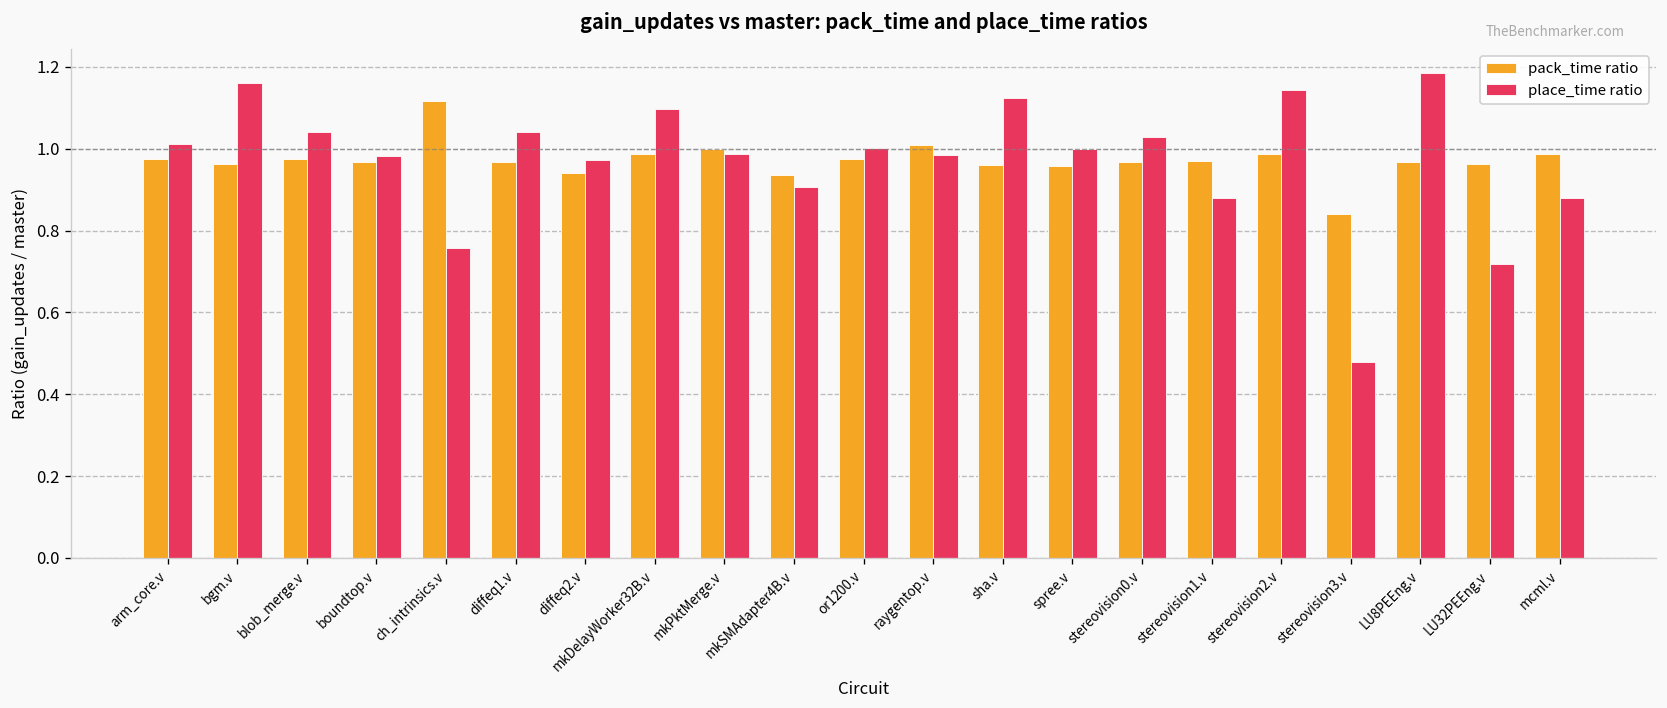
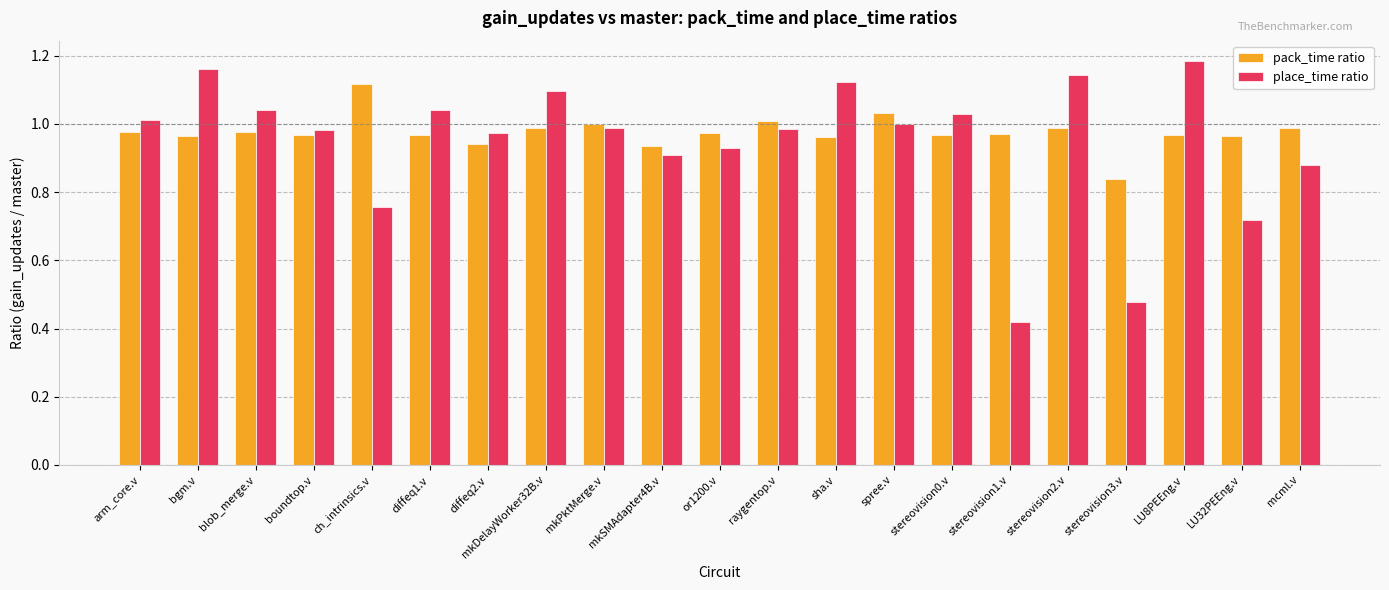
  {
    "pack_time ratio": {
      "arm_core.v": 0.98,
      "bgm.v": 0.96,
      "blob_merge.v": 0.98,
      "boundtop.v": 0.97,
      "ch_intrinsics.v": 1.12,
      "diffeq1.v": 0.97,
      "diffeq2.v": 0.94,
      "mkDelayWorker32B.v": 0.99,
      "mkPktMerge.v": 1.00,
      "mkSMAdapter4B.v": 0.94,
      "or1200.v": 0.97,
      "raygentop.v": 1.01,
      "sha.v": 0.96,
-     "spree.v": 0.96,
+     "spree.v": 1.03,
      "stereovision0.v": 0.97,
      "stereovision1.v": 0.97,
      "stereovision2.v": 0.99,
      "stereovision3.v": 0.84,
      "LU8PEEng.v": 0.97,
      "LU32PEEng.v": 0.96,
      "mcml.v": 0.99
    },
    "place_time ratio": {
      "arm_core.v": 1.01,
      "bgm.v": 1.16,
      "blob_merge.v": 1.04,
      "boundtop.v": 0.98,
      "ch_intrinsics.v": 0.76,
      "diffeq1.v": 1.04,
      "diffeq2.v": 0.97,
      "mkDelayWorker32B.v": 1.10,
      "mkPktMerge.v": 0.99,
      "mkSMAdapter4B.v": 0.91,
-     "or1200.v": 1.00,
+     "or1200.v": 0.93,
      "raygentop.v": 0.99,
      "sha.v": 1.12,
      "spree.v": 1.00,
      "stereovision0.v": 1.03,
-     "stereovision1.v": 0.88,
+     "stereovision1.v": 0.42,
      "stereovision2.v": 1.14,
      "stereovision3.v": 0.48,
      "LU8PEEng.v": 1.19,
      "LU32PEEng.v": 0.72,
      "mcml.v": 0.88
    }
  }
